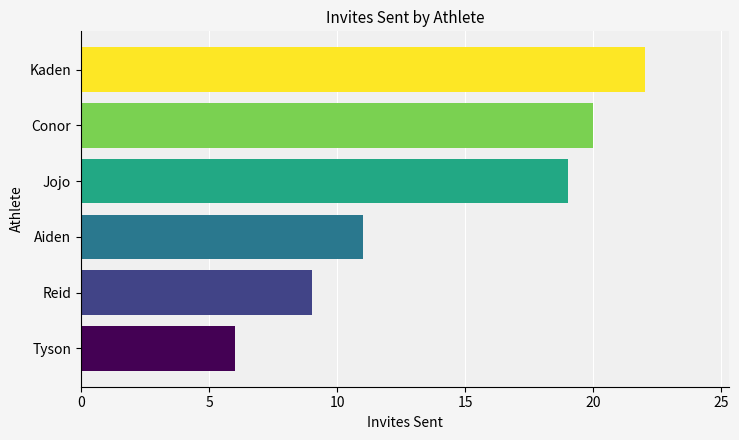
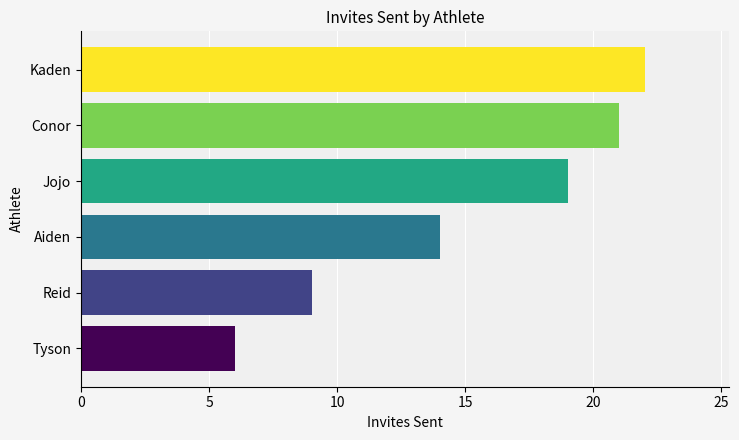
  {
    "Kaden": 22,
-   "Conor": 20,
+   "Conor": 21,
    "Jojo": 19,
-   "Aiden": 11,
+   "Aiden": 14,
    "Reid": 9,
    "Tyson": 6
  }
